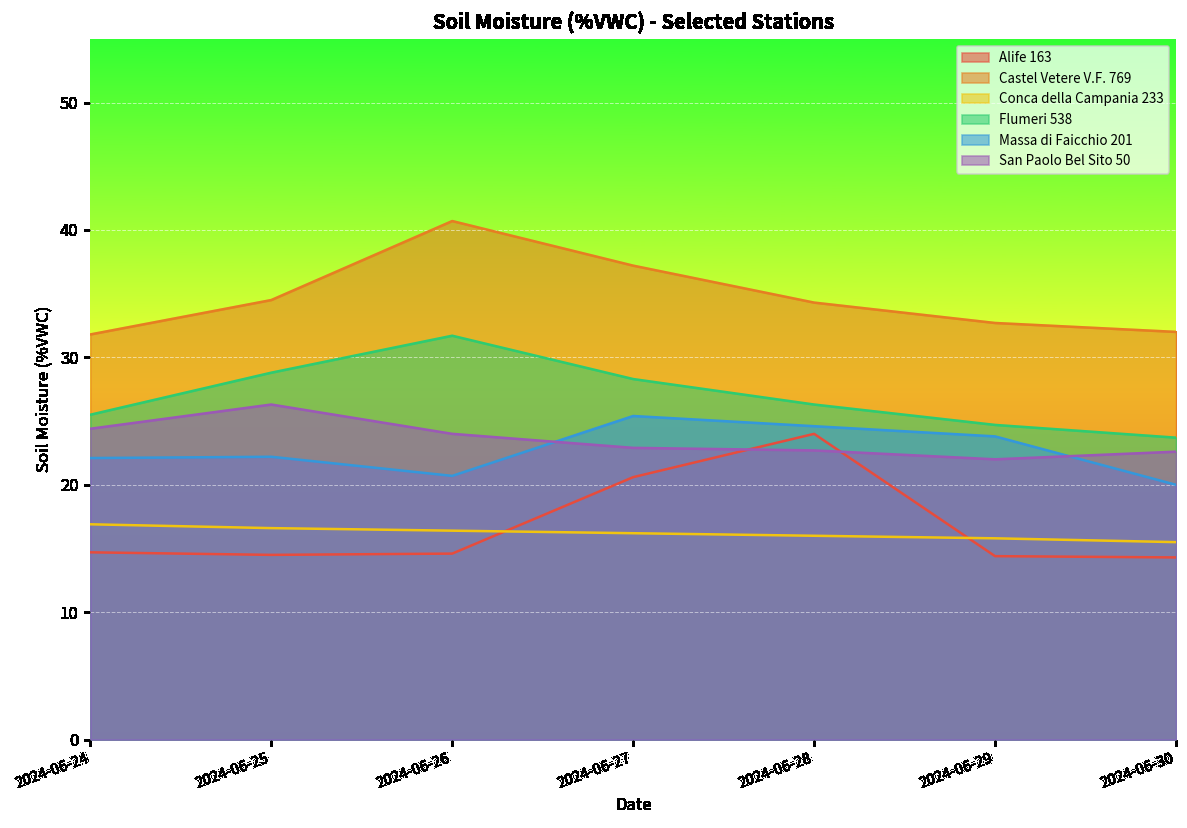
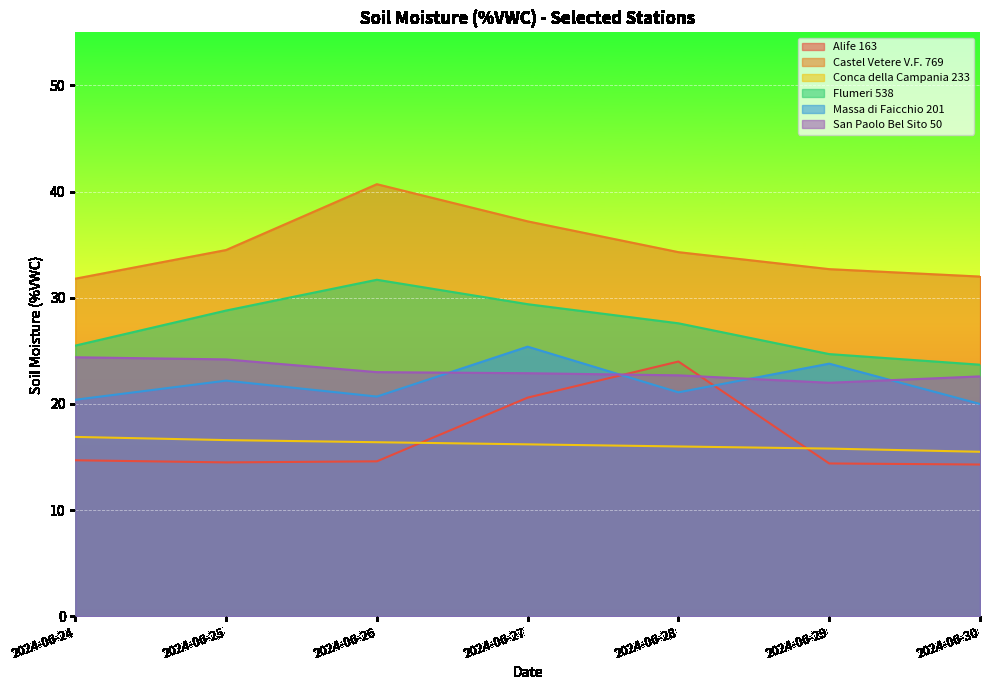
  {
    "Conca della Campania 233": {
      "2024-06-24": 16.9,
      "2024-06-25": 16.6,
      "2024-06-26": 16.4,
      "2024-06-27": 16.2,
      "2024-06-28": 16.0,
      "2024-06-29": 15.8,
      "2024-06-30": 15.5
    },
    "Flumeri 538": {
      "2024-06-24": 25.5,
      "2024-06-25": 28.8,
      "2024-06-26": 31.7,
-     "2024-06-27": 28.3,
-     "2024-06-28": 26.3,
+     "2024-06-27": 29.4,
+     "2024-06-28": 27.6,
      "2024-06-29": 24.7,
      "2024-06-30": 23.7
    },
    "Massa di Faicchio 201": {
-     "2024-06-24": 22.1,
+     "2024-06-24": 20.4,
      "2024-06-25": 22.2,
      "2024-06-26": 20.7,
      "2024-06-27": 25.4,
-     "2024-06-28": 24.6,
+     "2024-06-28": 21.1,
      "2024-06-29": 23.8,
      "2024-06-30": 20.0
    },
    "San Paolo Bel Sito 50": {
      "2024-06-24": 24.4,
-     "2024-06-25": 26.3,
-     "2024-06-26": 24,
+     "2024-06-25": 24.2,
+     "2024-06-26": 23,
      "2024-06-27": 22.9,
      "2024-06-28": 22.7,
      "2024-06-29": 22.0,
      "2024-06-30": 22.6
    }
  }
